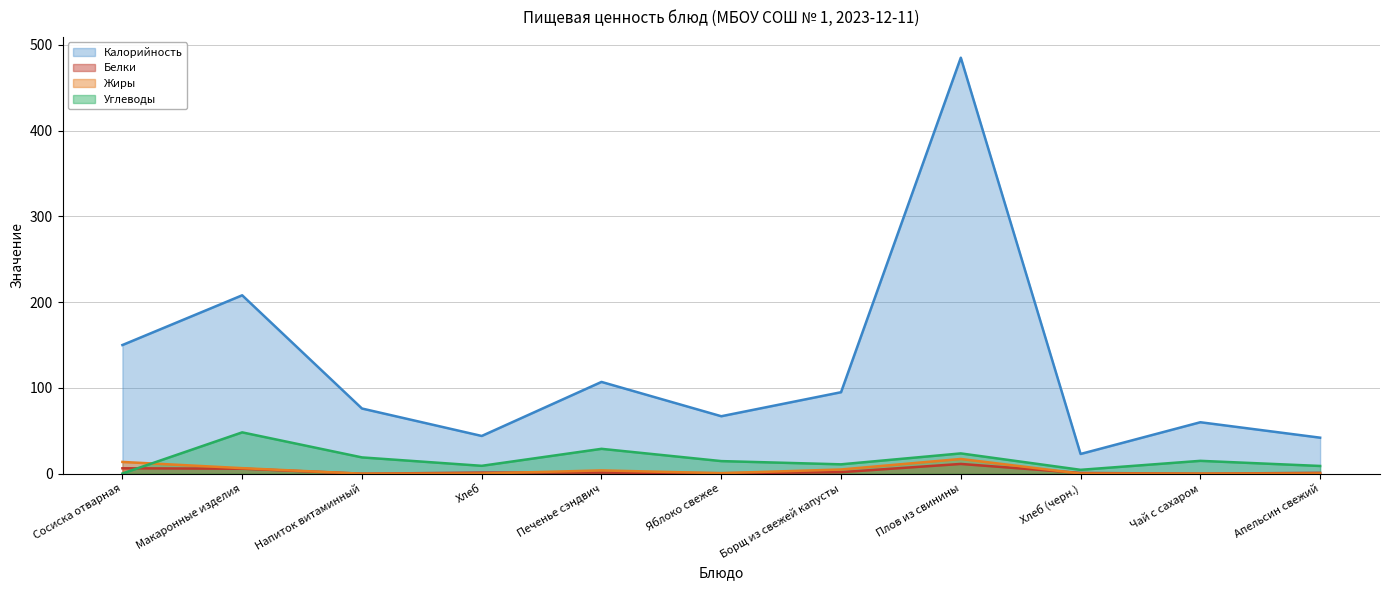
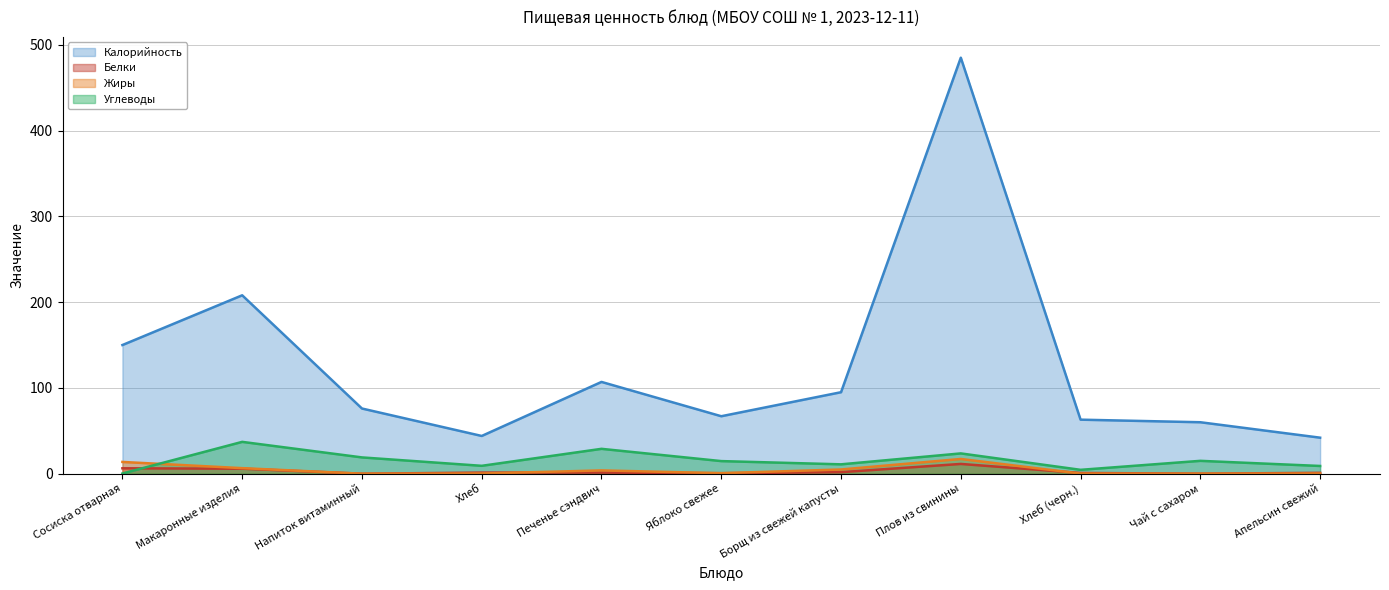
  {
    "Калорийность": {
      "Сосиска отварная": 150,
      "Макаронные изделия": 210,
      "Напиток витаминный": 80,
      "Хлеб": 40,
      "Печенье сэндвич": 110,
      "Яблоко свежее": 70,
      "Борщ из свежей капусты": 100,
      "Плов из свинины": 490,
-     "Хлеб (черн.)": 20,
+     "Хлеб (черн.)": 60,
      "Чай с сахаром": 60,
      "Апельсин свежий": 40
    },
    "Углеводы": {
      "Сосиска отварная": 0,
-     "Макаронные изделия": 50,
+     "Макаронные изделия": 40,
      "Напиток витаминный": 20,
      "Хлеб": 10,
      "Печенье сэндвич": 30,
      "Яблоко свежее": 10,
      "Борщ из свежей капусты": 10,
      "Плов из свинины": 20,
      "Хлеб (черн.)": 0,
      "Чай с сахаром": 20,
      "Апельсин свежий": 10
    }
  }
